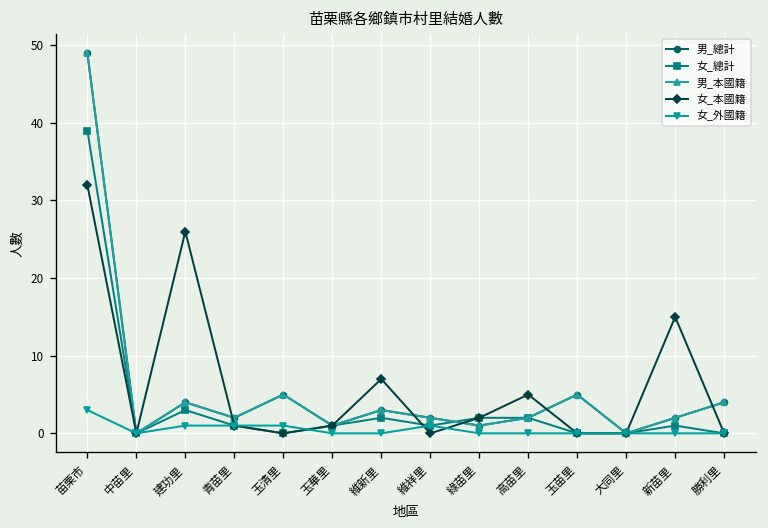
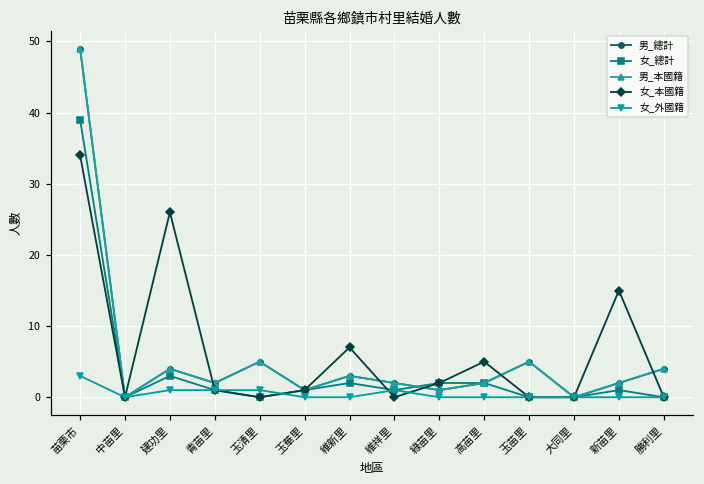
  {
    "女_本國籍": {
-     "苗栗市": 32,
+     "苗栗市": 34,
      "建功里": 26,
      "維新里": 7,
      "維祥里": 0,
      "高苗里": 5,
      "新苗里": 15
    }
  }
